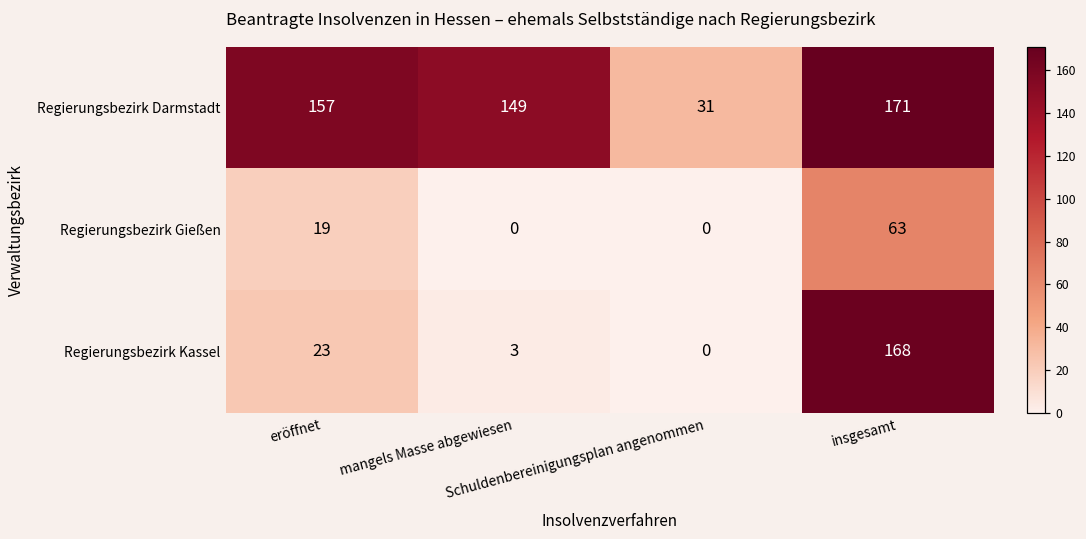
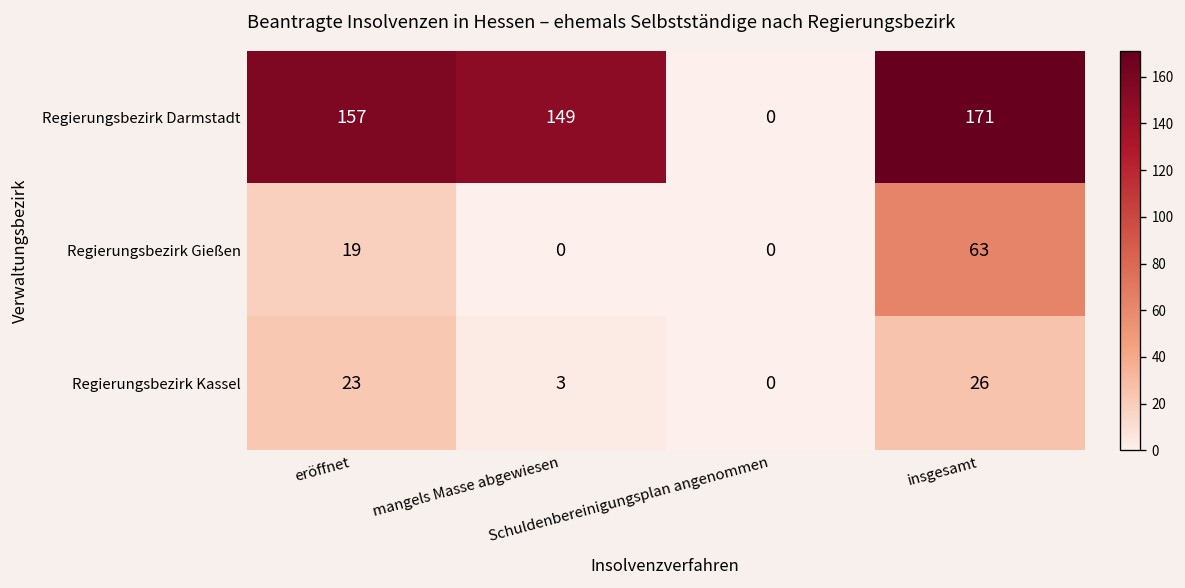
  {
    "Regierungsbezirk Darmstadt": {
      "eröffnet": 157,
      "mangels Masse abgewiesen": 149,
-     "Schuldenbereinigungsplan angenommen": 31,
+     "Schuldenbereinigungsplan angenommen": 0,
      "insgesamt": 171
    },
    "Regierungsbezirk Gießen": {
      "eröffnet": 19,
      "mangels Masse abgewiesen": 0,
      "Schuldenbereinigungsplan angenommen": 0,
      "insgesamt": 63
    },
    "Regierungsbezirk Kassel": {
      "eröffnet": 23,
      "mangels Masse abgewiesen": 3,
      "Schuldenbereinigungsplan angenommen": 0,
-     "insgesamt": 168
+     "insgesamt": 26
    }
  }
